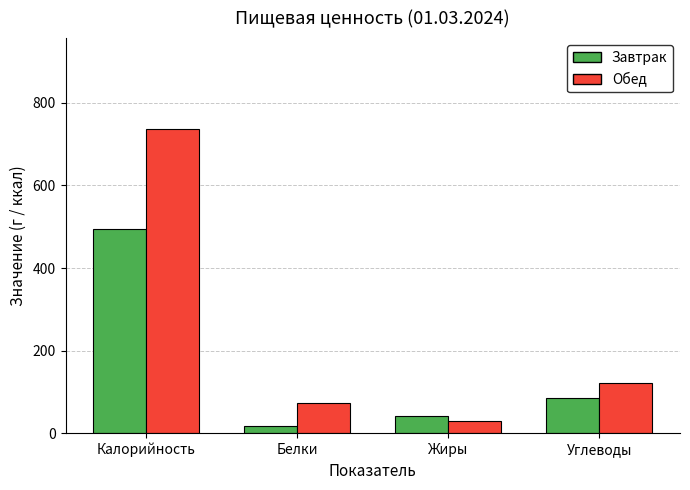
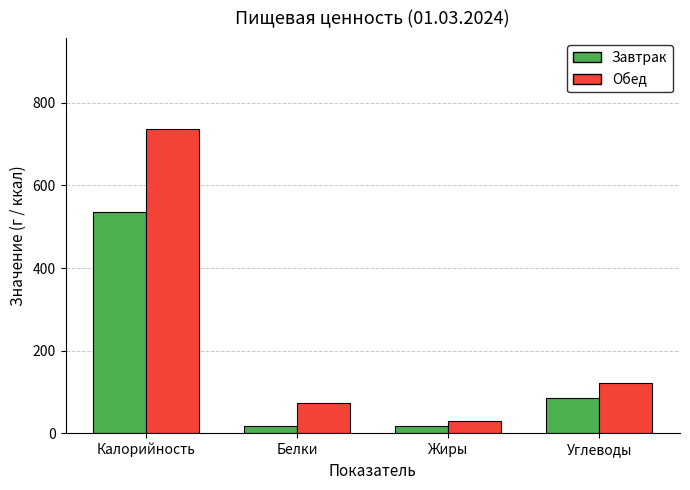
  {
    "Завтрак": {
-     "Калорийность": 500,
+     "Калорийность": 540,
      "Белки": 20,
-     "Жиры": 40,
+     "Жиры": 20,
      "Углеводы": 80
    },
    "Обед": {
      "Калорийность": 740,
      "Белки": 70,
      "Жиры": 30,
      "Углеводы": 120
    }
  }
